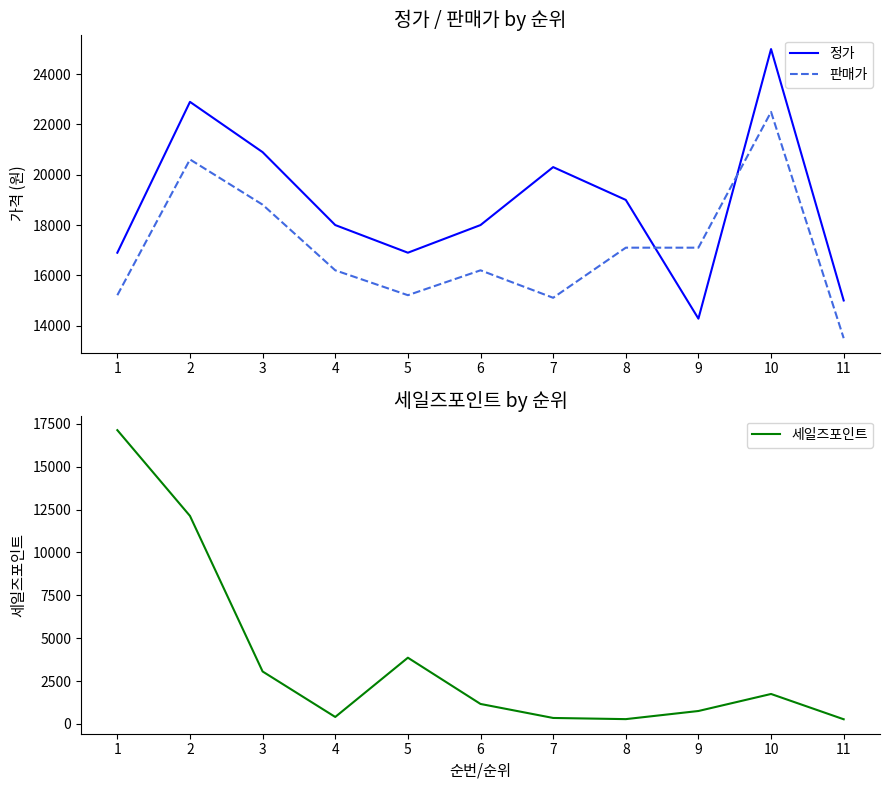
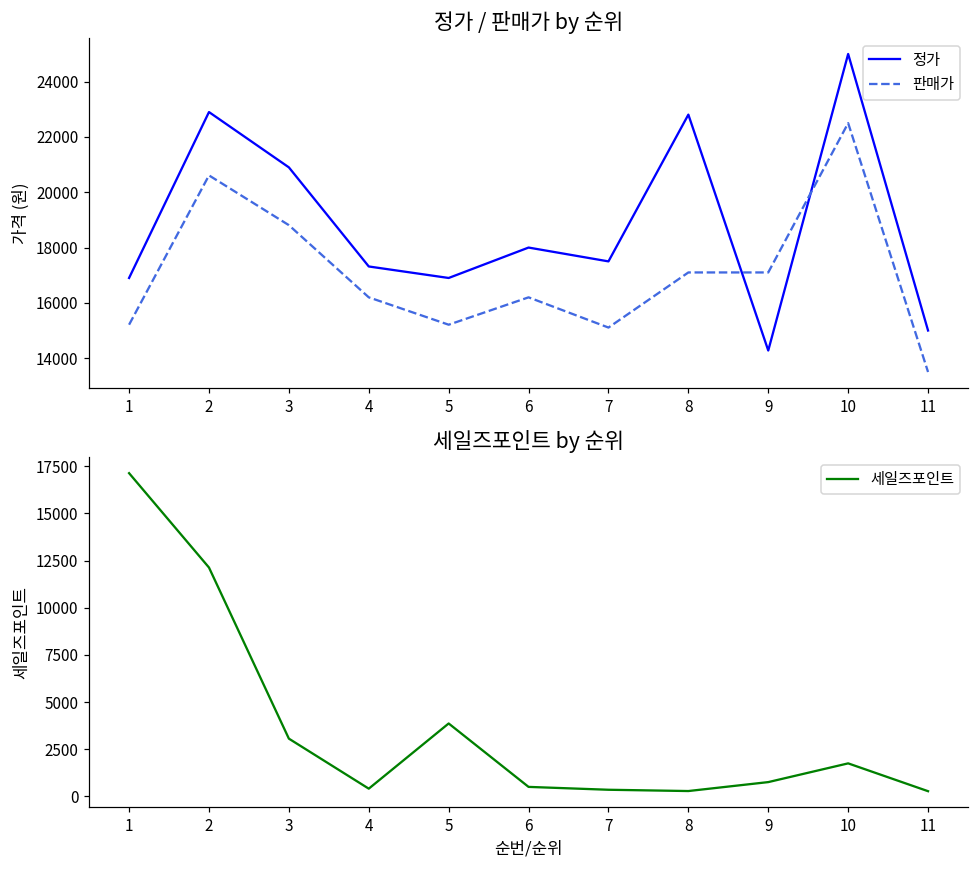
  {
    "정가 / 판매가 by 순위": {
      "정가": {
        "1": 16900,
        "2": 22900,
        "3": 20900,
-       "4": 18000,
+       "4": 17300,
        "5": 16900,
        "6": 18000,
-       "7": 20300,
-       "8": 19000,
+       "7": 17500,
+       "8": 22800,
        "9": 14300,
        "10": 25000,
        "11": 15000
      },
      "판매가": {
        "1": 15200,
        "2": 20600,
        "3": 18800,
        "4": 16200,
        "5": 15200,
        "6": 16200,
        "7": 15100,
        "8": 17100,
        "9": 17100,
        "10": 22500,
        "11": 13500
      }
    },
    "세일즈포인트 by 순위": {
      "1": 17100,
      "2": 12100,
      "3": 3100,
      "4": 400,
      "5": 3900,
-     "6": 1200,
+     "6": 500,
      "7": 300,
      "8": 300,
      "9": 800,
      "10": 1700,
      "11": 300
    }
  }
